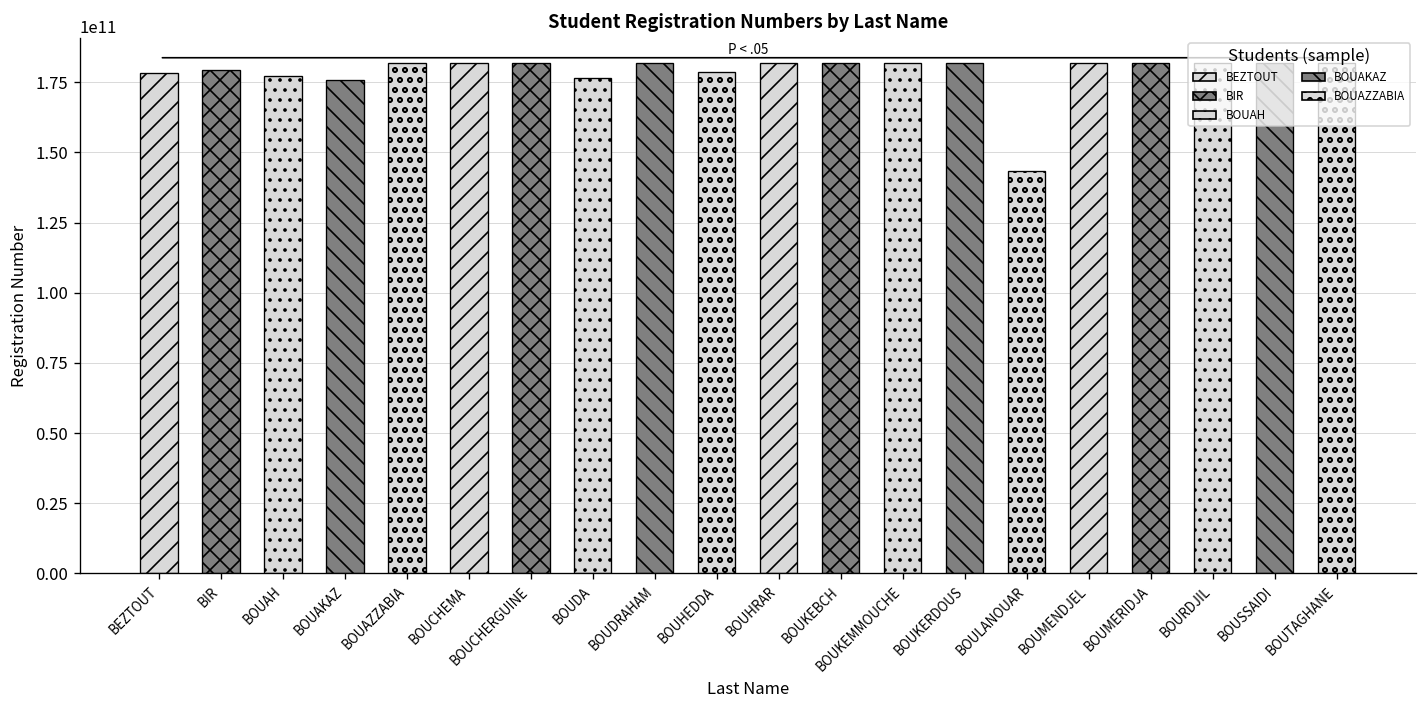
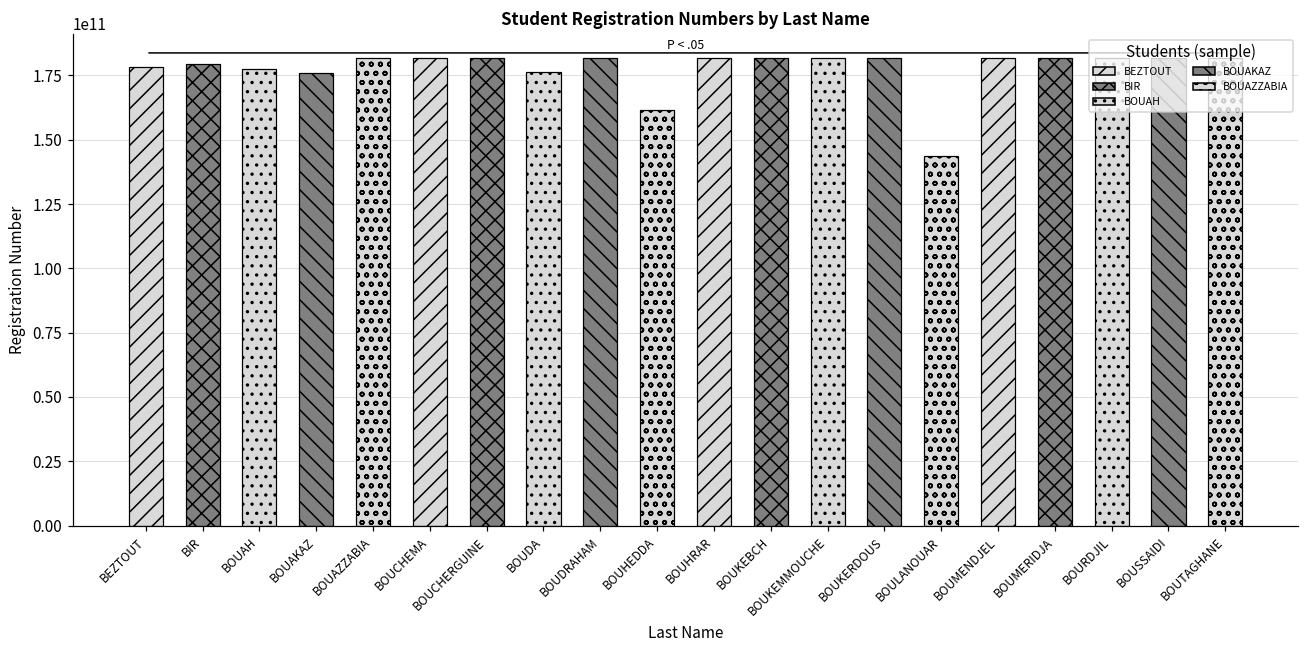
  {
    "BEZTOUT": 178000000000,
    "BIR": 180000000000,
    "BOUAH": 177000000000,
    "BOUAKAZ": 176000000000,
    "BOUAZZABIA": 182000000000,
    "BOUCHEMA": 182000000000,
    "BOUCHERGUINE": 182000000000,
    "BOUDA": 176000000000,
    "BOUDRAHAM": 182000000000,
-   "BOUHEDDA": 179000000000,
+   "BOUHEDDA": 162000000000,
    "BOUKEBCH": 182000000000,
    "BOUKEMMOUCHE": 182000000000,
    "BOUKERDOUS": 182000000000,
    "BOULANOUAR": 144000000000,
    "BOUMENDJEL": 182000000000,
    "BOUMERIDJA": 182000000000
  }
